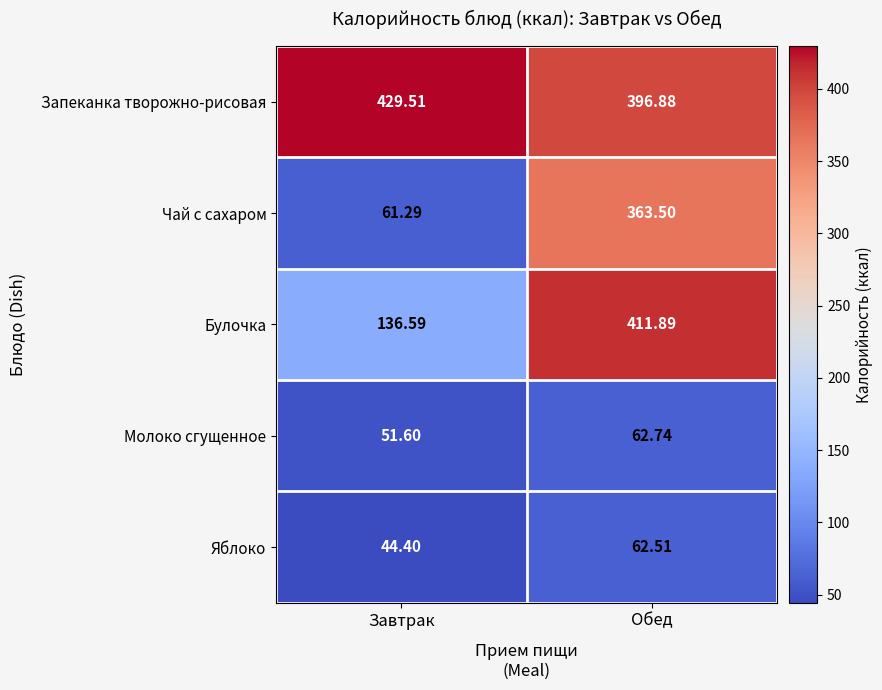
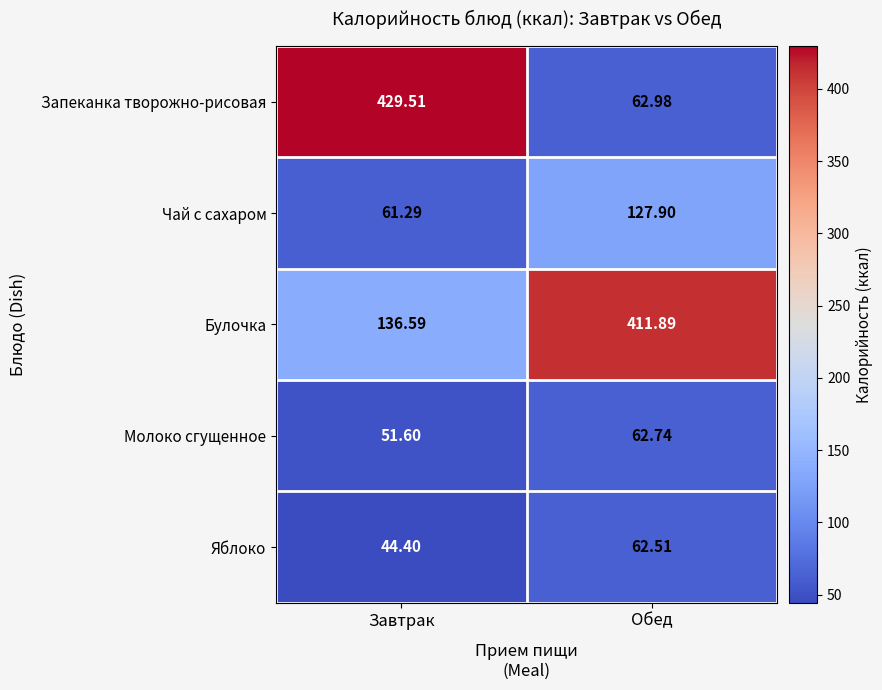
  {
    "Запеканка творожно-рисовая": {
      "Завтрак": 429.51,
-     "Обед": 396.88
+     "Обед": 62.98
    },
    "Чай с сахаром": {
      "Завтрак": 61.29,
-     "Обед": 363.50
+     "Обед": 127.90
    },
    "Булочка": {
      "Завтрак": 136.59,
      "Обед": 411.89
    },
    "Молоко сгущенное": {
      "Завтрак": 51.60,
      "Обед": 62.74
    },
    "Яблоко": {
      "Завтрак": 44.40,
      "Обед": 62.51
    }
  }
